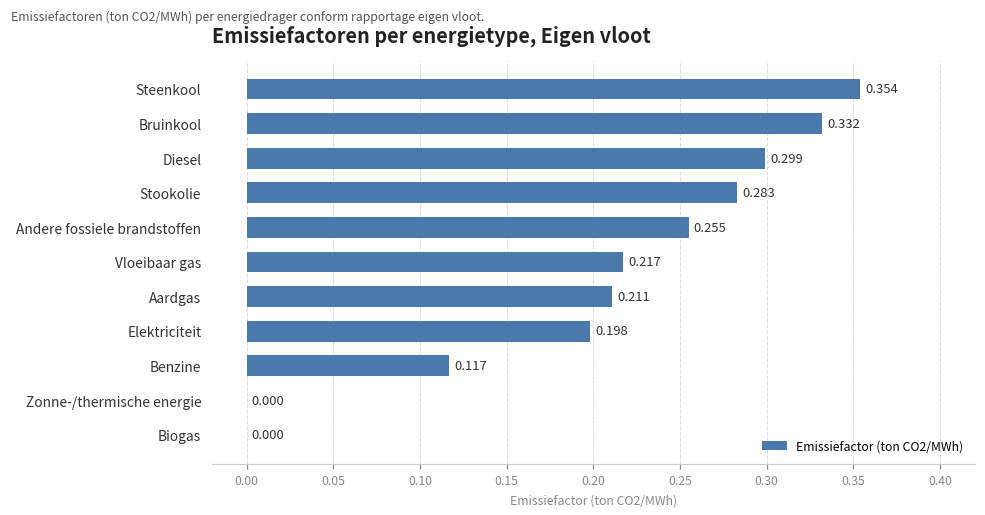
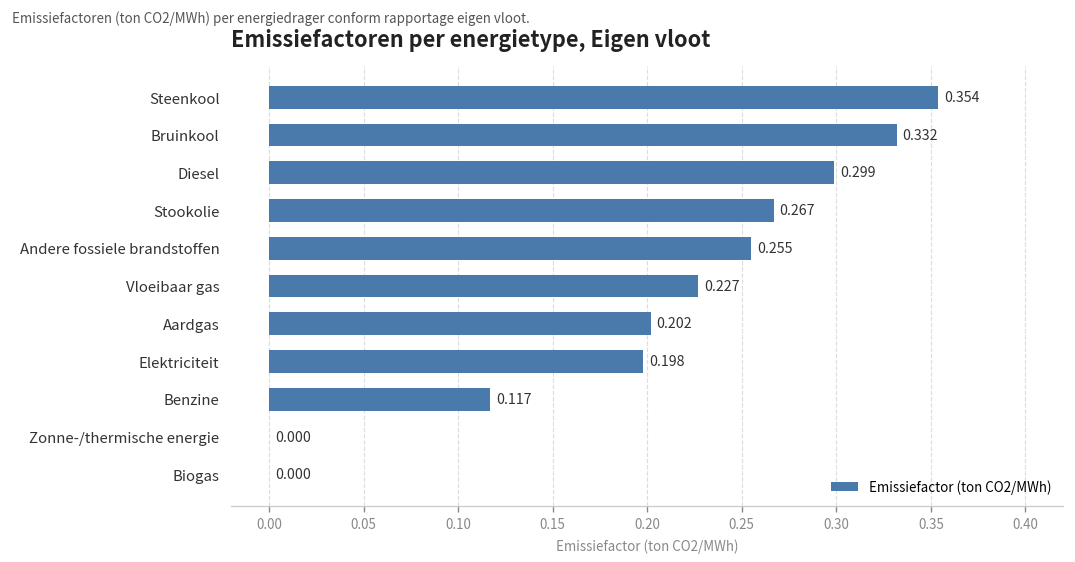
  {
    "Steenkool": 0.354,
    "Bruinkool": 0.332,
    "Diesel": 0.299,
-   "Stookolie": 0.283,
+   "Stookolie": 0.267,
    "Andere fossiele brandstoffen": 0.255,
-   "Vloeibaar gas": 0.217,
-   "Aardgas": 0.211,
+   "Vloeibaar gas": 0.227,
+   "Aardgas": 0.202,
    "Elektriciteit": 0.198,
    "Benzine": 0.117,
    "Zonne-/thermische energie": 0.000,
    "Biogas": 0.000
  }
